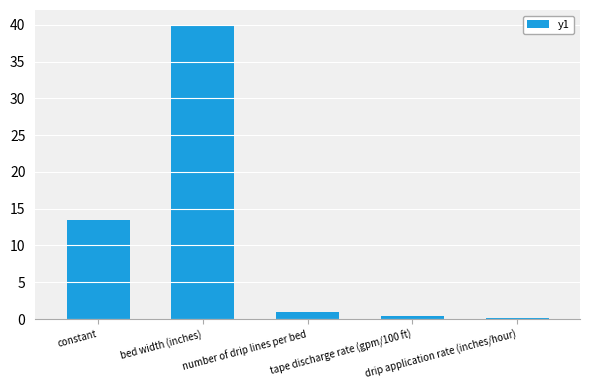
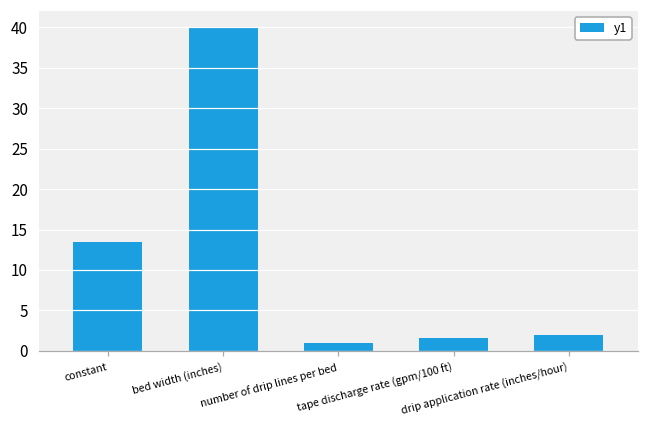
  {
    "constant": 13,
    "bed width (inches)": 40,
    "number of drip lines per bed": 1,
-   "tape discharge rate (gpm/100 ft)": 0,
-   "drip application rate (inches/hour)": 0
+   "tape discharge rate (gpm/100 ft)": 2,
+   "drip application rate (inches/hour)": 2
  }
